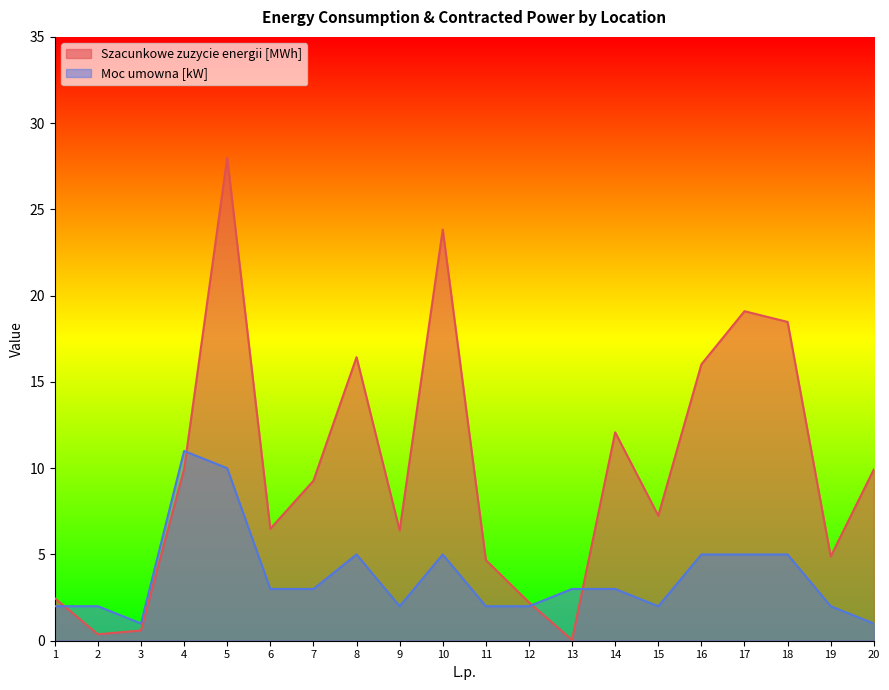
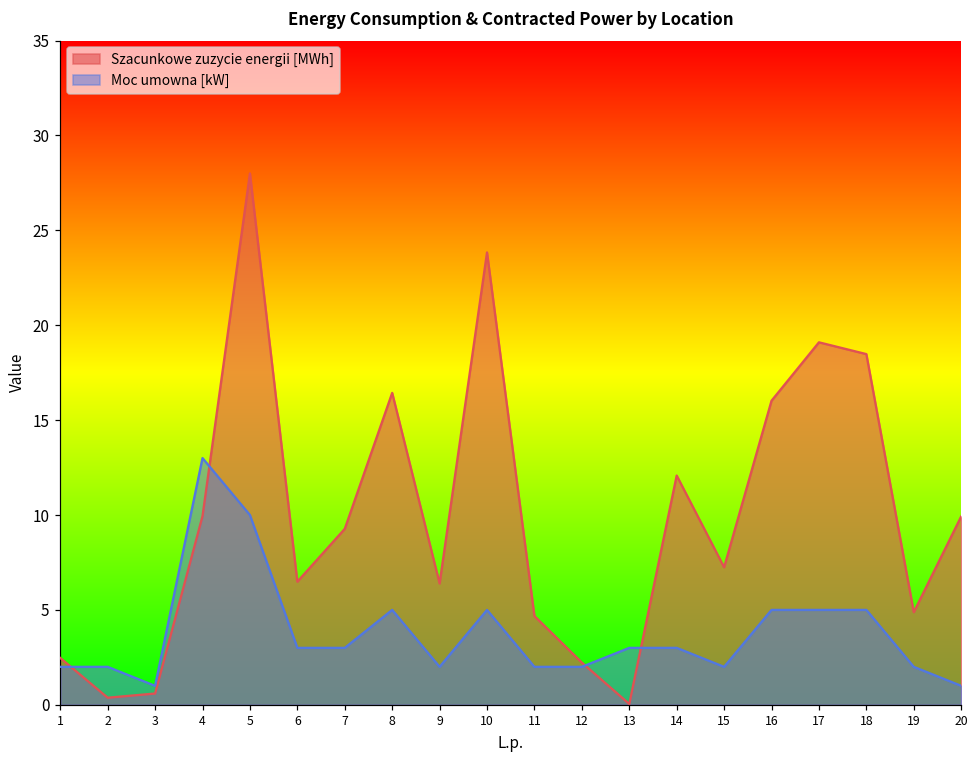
  {
    "Szacunkowe zuzycie energii [MWh]": {
      "1": 2.5,
      "2": 0.4,
      "3": 0.6,
      "4": 10,
      "5": 28,
      "6": 6.5,
      "7": 9.3,
      "8": 16.4,
      "9": 6.4,
      "10": 23.8,
      "11": 4.7,
      "12": 2.2,
      "13": 0,
      "14": 12,
      "15": 7.2,
      "16": 16,
      "17": 19,
      "18": 18.5,
      "19": 5,
      "20": 10
    },
    "Moc umowna [kW]": {
      "1": 2,
      "2": 2,
      "3": 1,
-     "4": 11,
+     "4": 13,
      "5": 10,
      "6": 3,
      "7": 3,
      "8": 5,
      "9": 2,
      "10": 5,
      "11": 2,
      "12": 2,
      "13": 3,
      "14": 3,
      "15": 2,
      "16": 5,
      "17": 5,
      "18": 5,
      "19": 2,
      "20": 1
    }
  }
